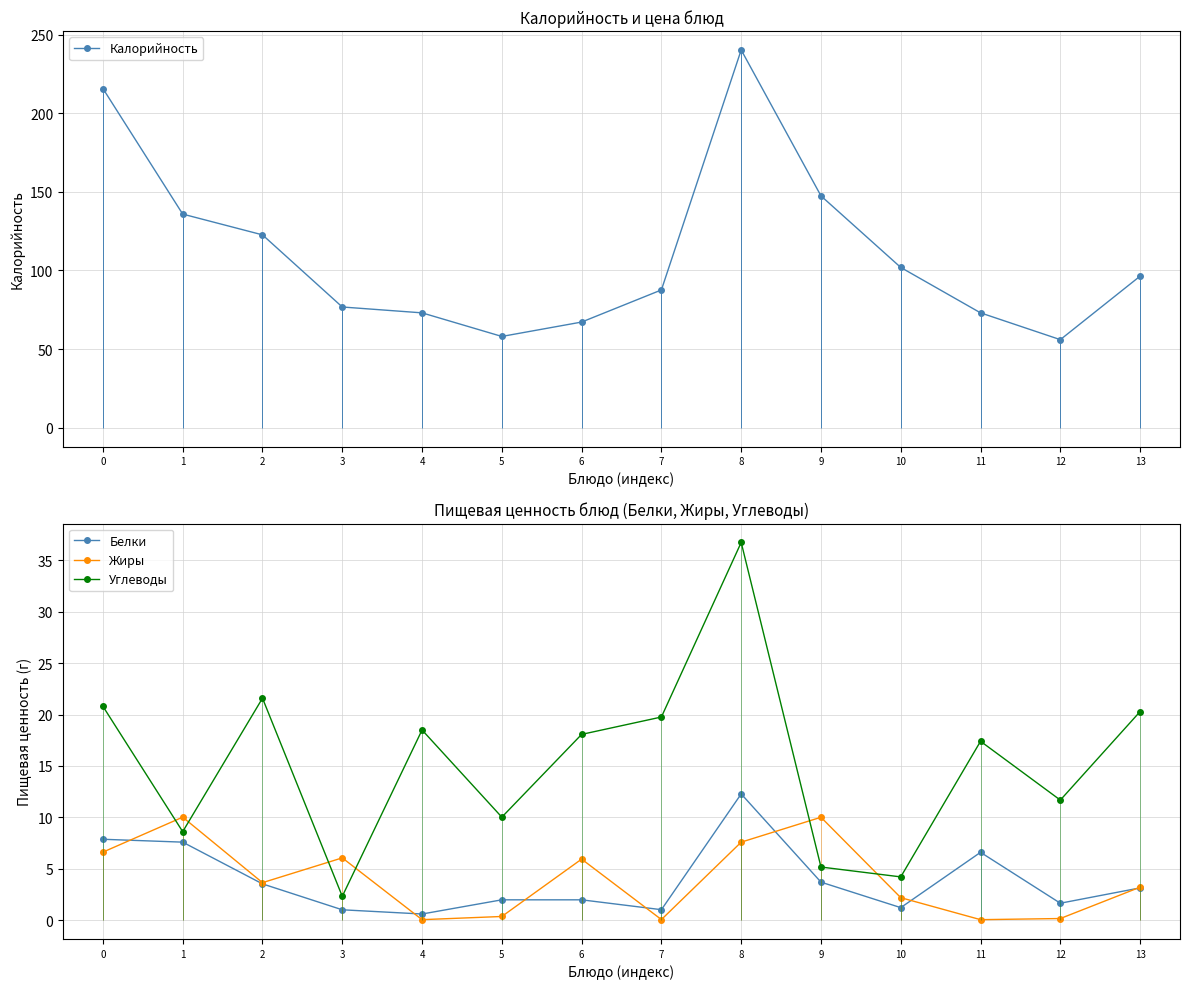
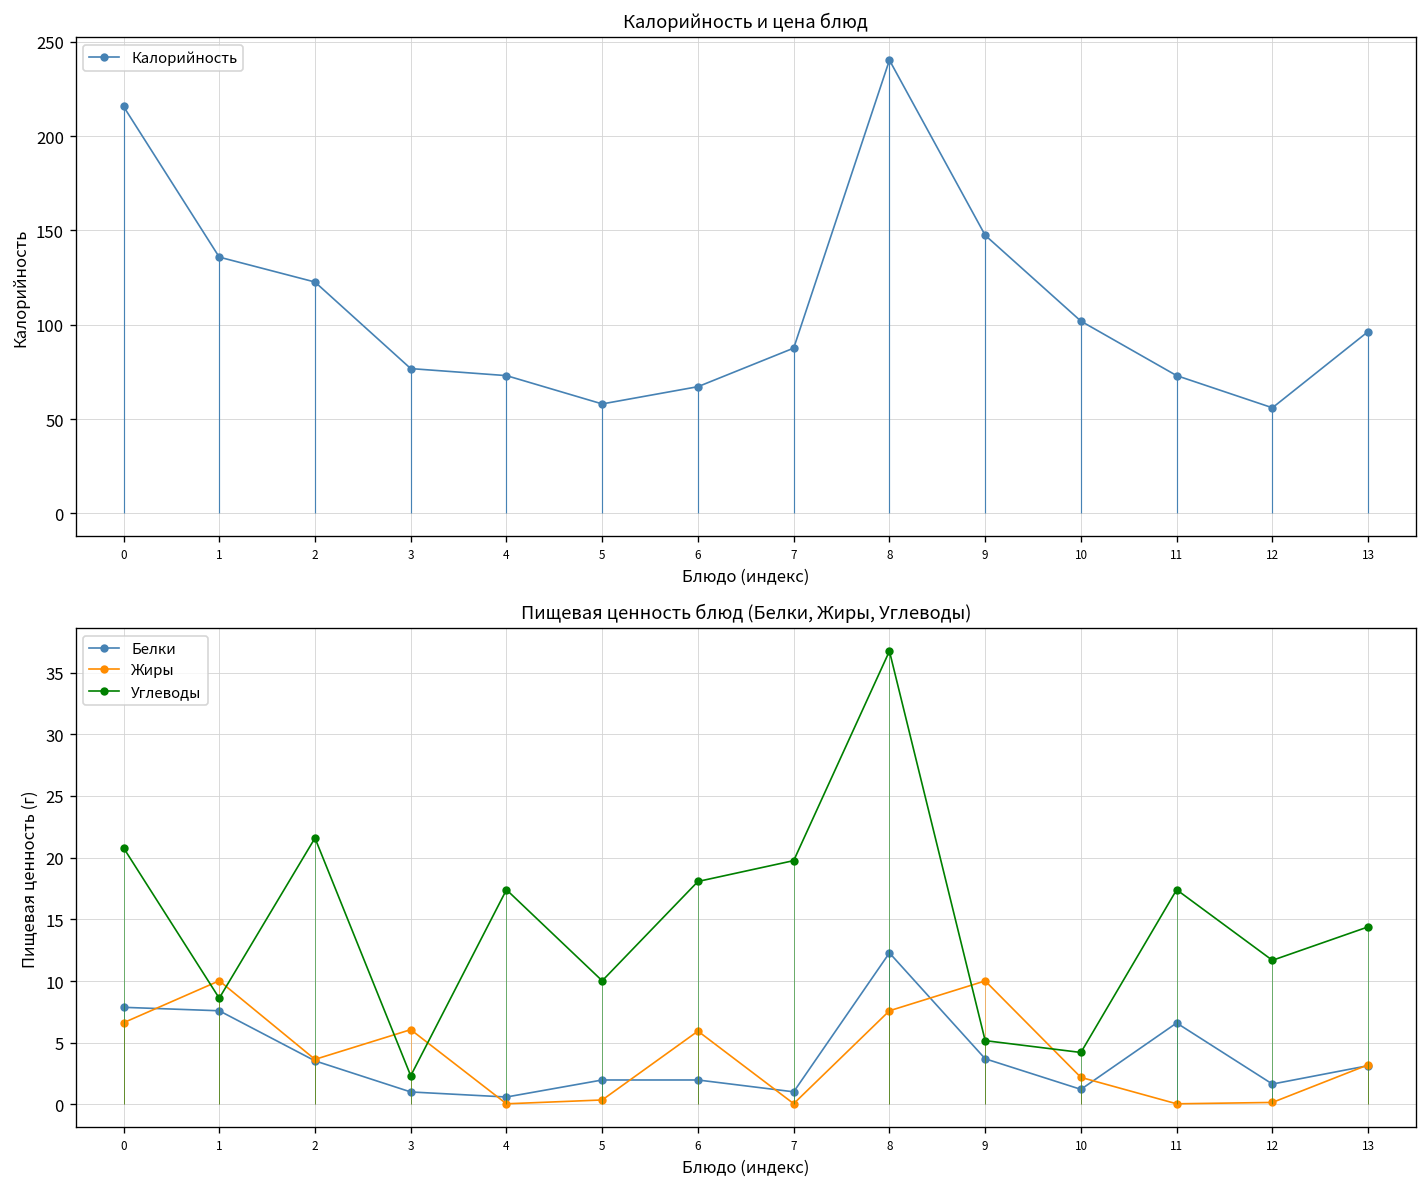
  {
    "Калорийность и цена блюд": {
      "0": 216,
      "1": 136,
      "2": 123,
      "3": 77,
      "4": 73,
      "5": 58,
      "6": 67,
      "7": 88,
      "8": 240,
      "9": 147,
      "10": 102,
      "11": 73,
      "12": 56,
      "13": 96
    },
    "Пищевая ценность блюд (Белки, Жиры, Углеводы)": {
      "Белки": {
        "0": 7.9,
        "1": 7.6,
        "3": 1.0,
        "4": 0.6,
        "5": 2.0,
        "6": 2.0,
        "7": 1.0,
        "8": 12.3,
        "9": 3.7,
        "10": 1.2,
        "11": 6.6,
        "12": 1.7
      },
      "Жиры": {
        "0": 6.6,
        "1": 10.0,
        "3": 6.1,
        "4": 0.1,
        "5": 0.4,
        "6": 5.9,
        "7": 0.1,
        "8": 7.6,
        "9": 10.0,
        "10": 2.2,
        "11": 0.1,
        "12": 0.2
      },
      "Углеводы": {
        "0": 20.8,
        "1": 8.6,
        "2": 21.6,
        "3": 2.3,
-       "4": 18.5,
+       "4": 17.4,
        "5": 10.0,
        "6": 18.1,
        "7": 19.8,
        "8": 36.7,
        "9": 5.2,
        "10": 4.2,
        "11": 17.4,
        "12": 11.7,
-       "13": 20.3
+       "13": 14.4
      }
    }
  }
